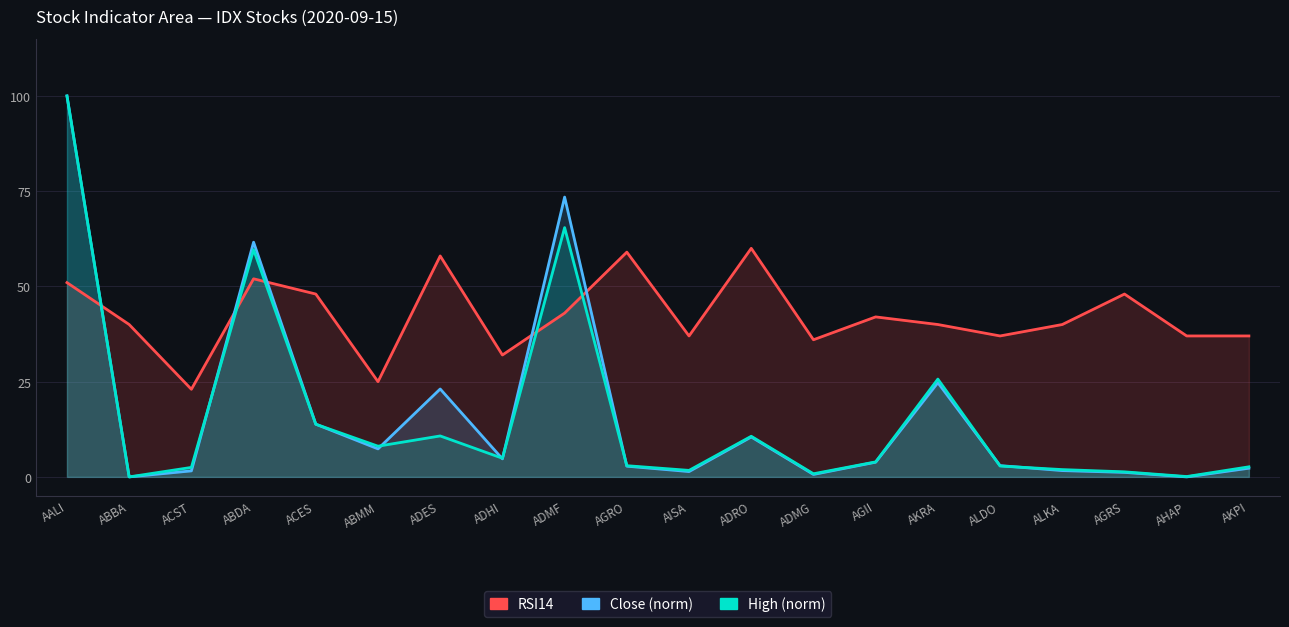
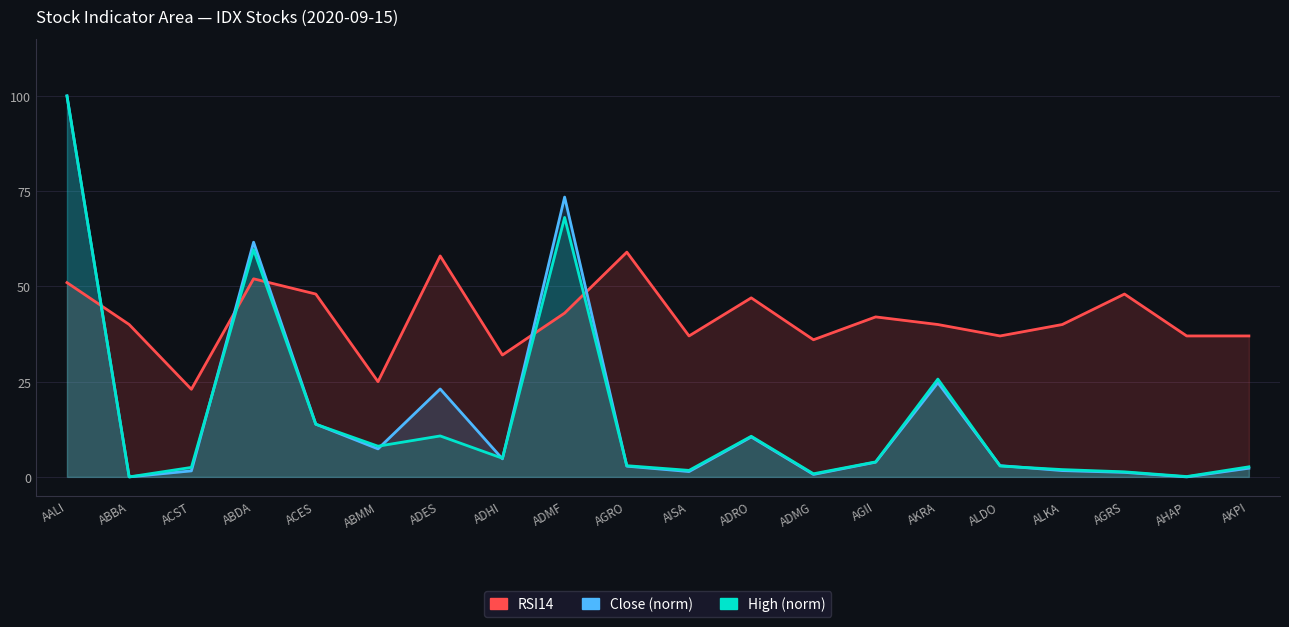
  {
    "RSI14": {
      "AALI": 51,
      "ABBA": 40,
      "ACST": 23,
      "ABDA": 52,
      "ACES": 48,
      "ABMM": 25,
      "ADES": 58,
      "ADHI": 32,
      "ADMF": 43,
      "AGRO": 59,
      "AISA": 37,
-     "ADRO": 60,
+     "ADRO": 47,
      "ADMG": 36,
      "AGII": 42,
      "AKRA": 40,
      "ALDO": 37,
      "ALKA": 40,
      "AGRS": 48,
      "AHAP": 37,
      "AKPI": 37
    },
    "Close (norm)": {
      "ACST": 2,
      "ABDA": 62,
      "ABMM": 7,
      "ADES": 23,
      "ADMF": 73,
      "AKRA": 25
    },
    "High (norm)": {
      "ACST": 2,
      "ABDA": 60,
      "ABMM": 8,
      "ADES": 11,
-     "ADMF": 65,
+     "ADMF": 68,
      "AKRA": 26
    }
  }
